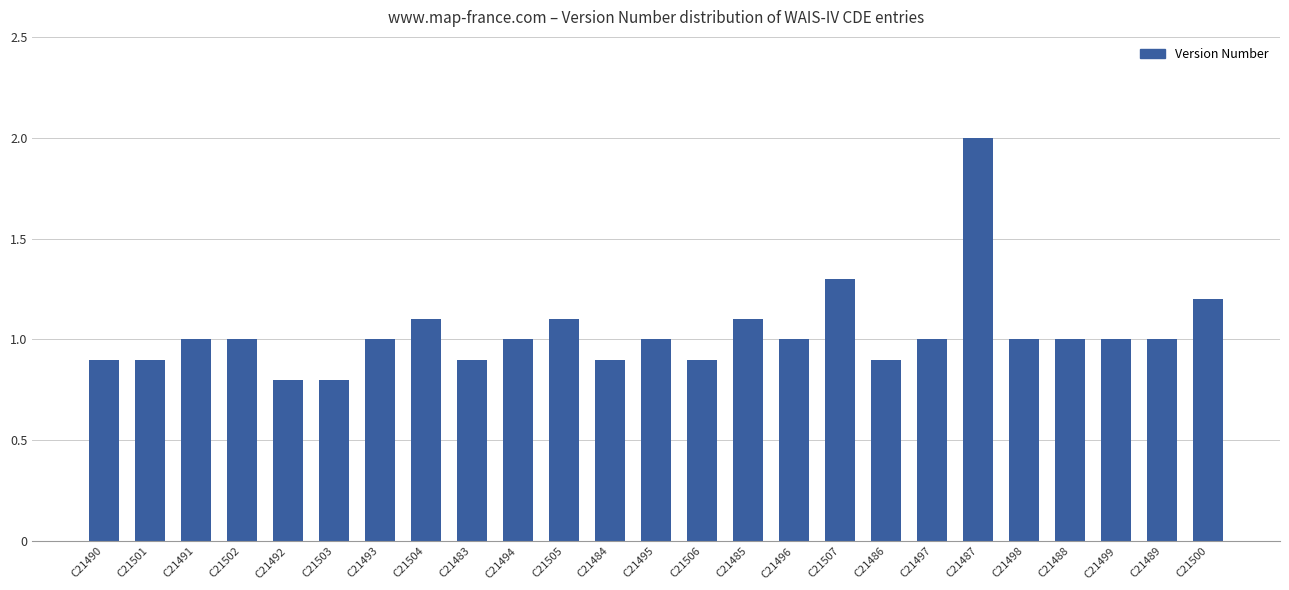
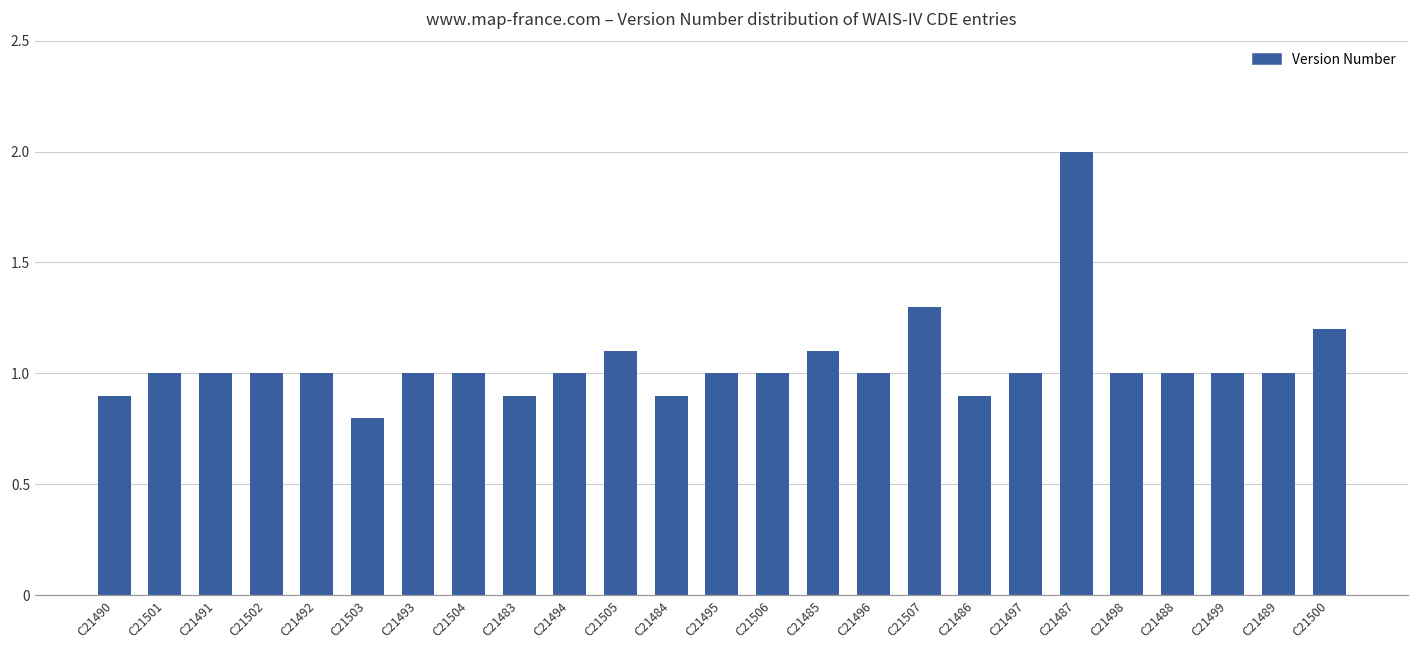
  {
    "C21490": 0.9,
-   "C21501": 0.9,
+   "C21501": 1.0,
    "C21491": 1.0,
    "C21502": 1.0,
-   "C21492": 0.8,
+   "C21492": 1.0,
    "C21503": 0.8,
    "C21493": 1.0,
-   "C21504": 1.1,
+   "C21504": 1.0,
    "C21483": 0.9,
    "C21494": 1.0,
    "C21505": 1.1,
    "C21484": 0.9,
    "C21495": 1.0,
-   "C21506": 0.9,
+   "C21506": 1.0,
    "C21485": 1.1,
    "C21496": 1.0,
    "C21507": 1.3,
    "C21486": 0.9,
    "C21497": 1.0,
    "C21487": 2.0,
    "C21498": 1.0,
    "C21488": 1.0,
    "C21499": 1.0,
    "C21489": 1.0,
    "C21500": 1.2
  }
